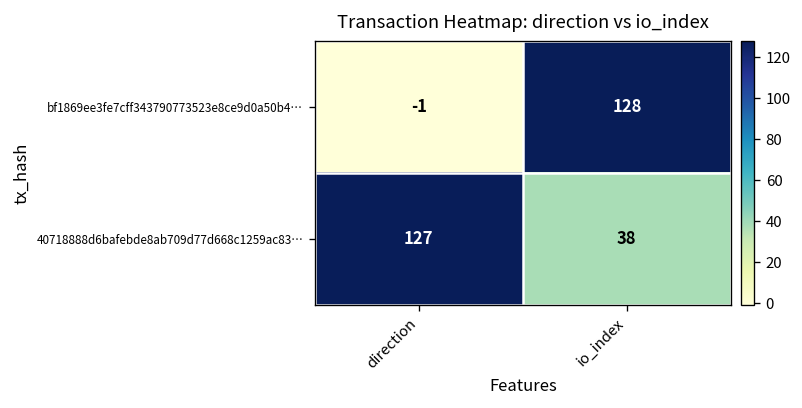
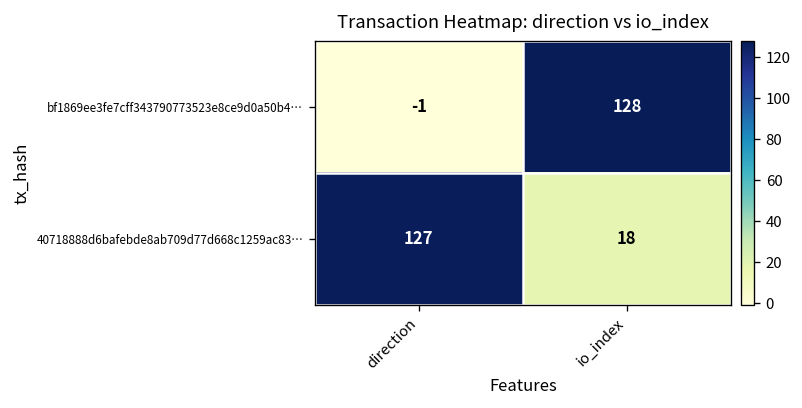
  {
    "bf1869ee3fe7cff343790773523e8ce9d0a50b4…": {
      "direction": -1,
      "io_index": 128
    },
    "40718888d6bafebde8ab709d77d668c1259ac83…": {
      "direction": 127,
-     "io_index": 38
+     "io_index": 18
    }
  }
